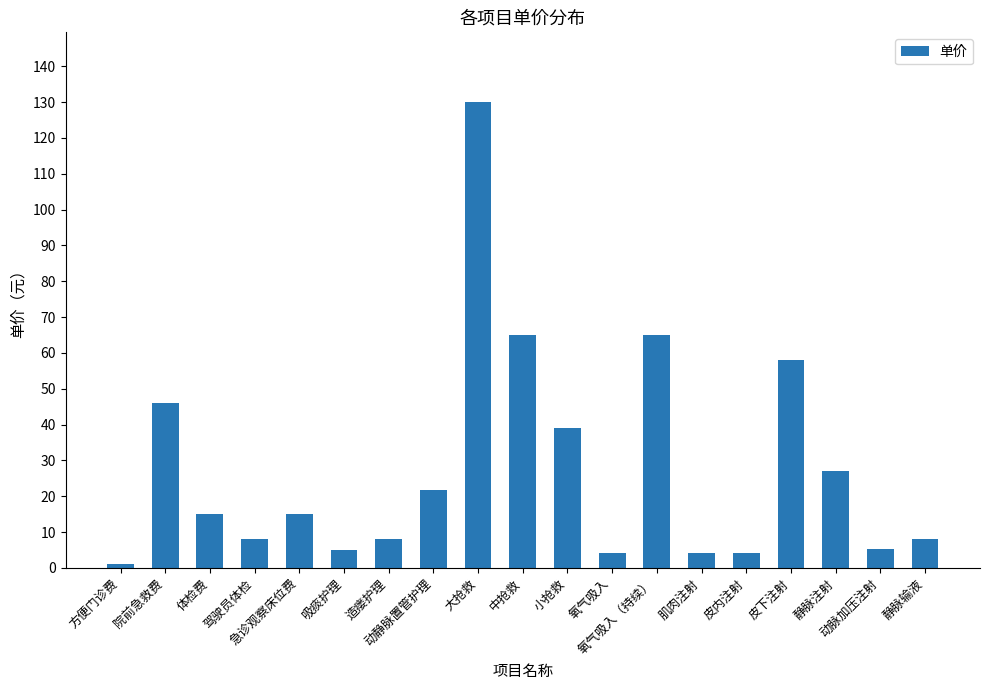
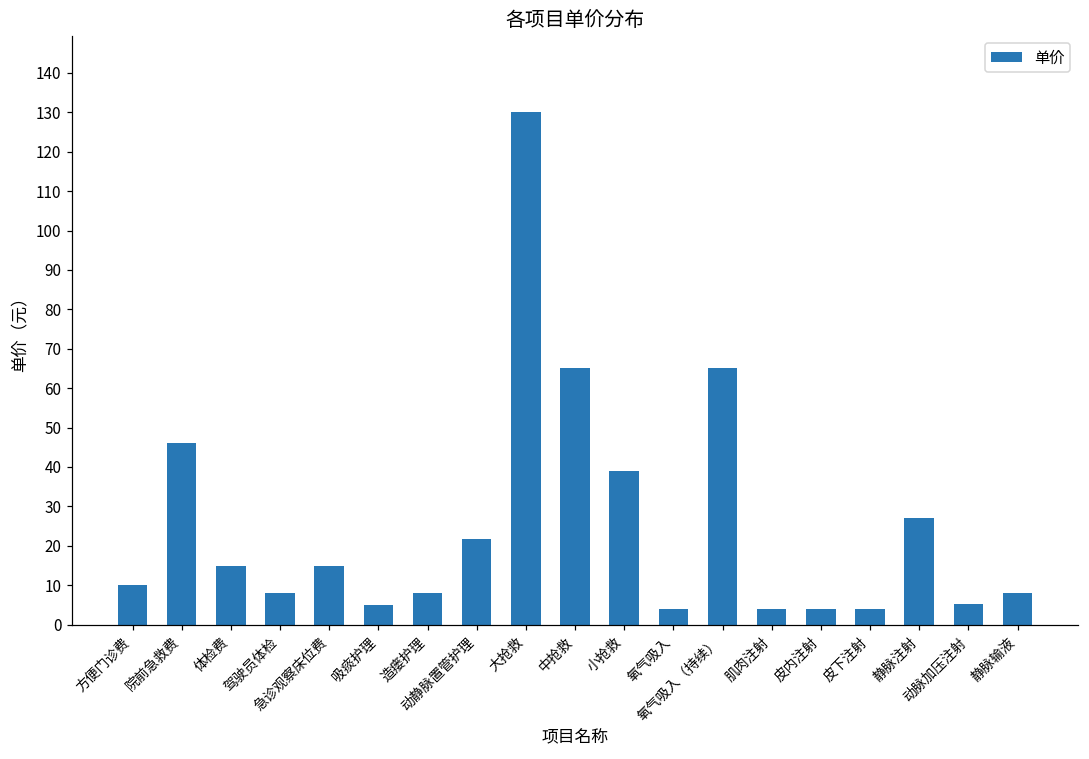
  {
-   "方便门诊费": 1,
+   "方便门诊费": 10,
    "院前急救费": 46,
    "体检费": 15,
    "驾驶员体检": 8,
    "急诊观察床位费": 15,
    "吸痰护理": 5,
    "造瘘护理": 8,
    "动静脉置管护理": 22,
    "大抢救": 130,
    "中抢救": 65,
    "小抢救": 39,
    "氧气吸入": 4,
    "氧气吸入（持续）": 65,
    "肌肉注射": 4,
    "皮内注射": 4,
-   "皮下注射": 58,
+   "皮下注射": 4,
    "静脉注射": 27,
    "动脉加压注射": 5,
    "静脉输液": 8
  }
